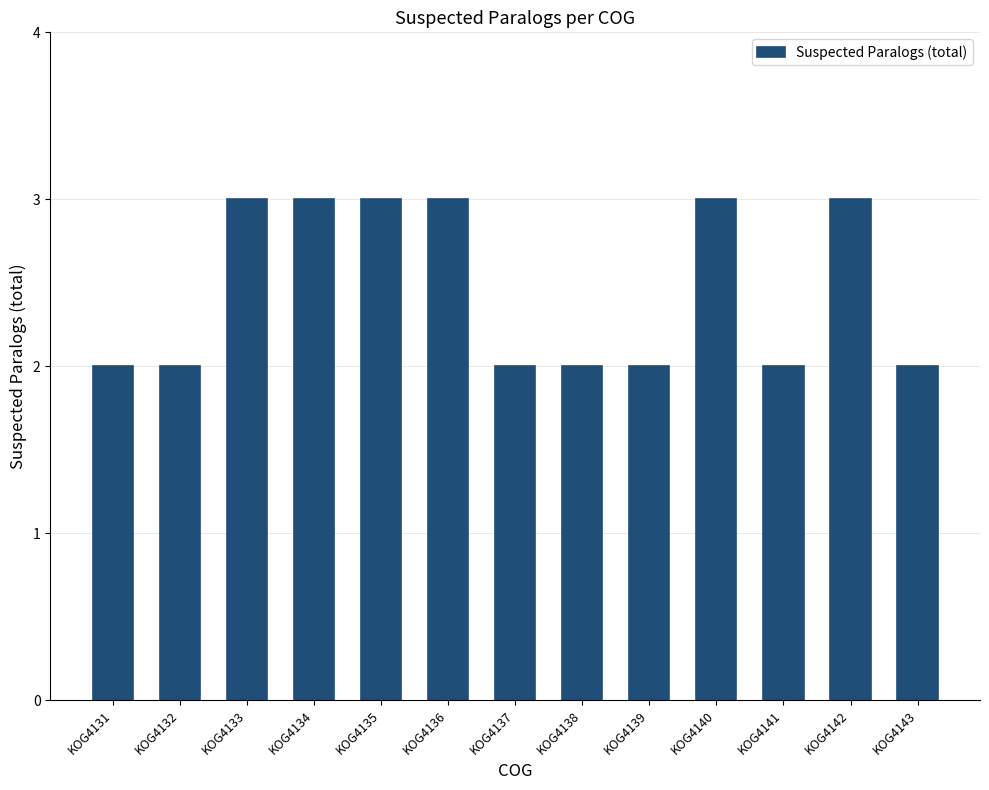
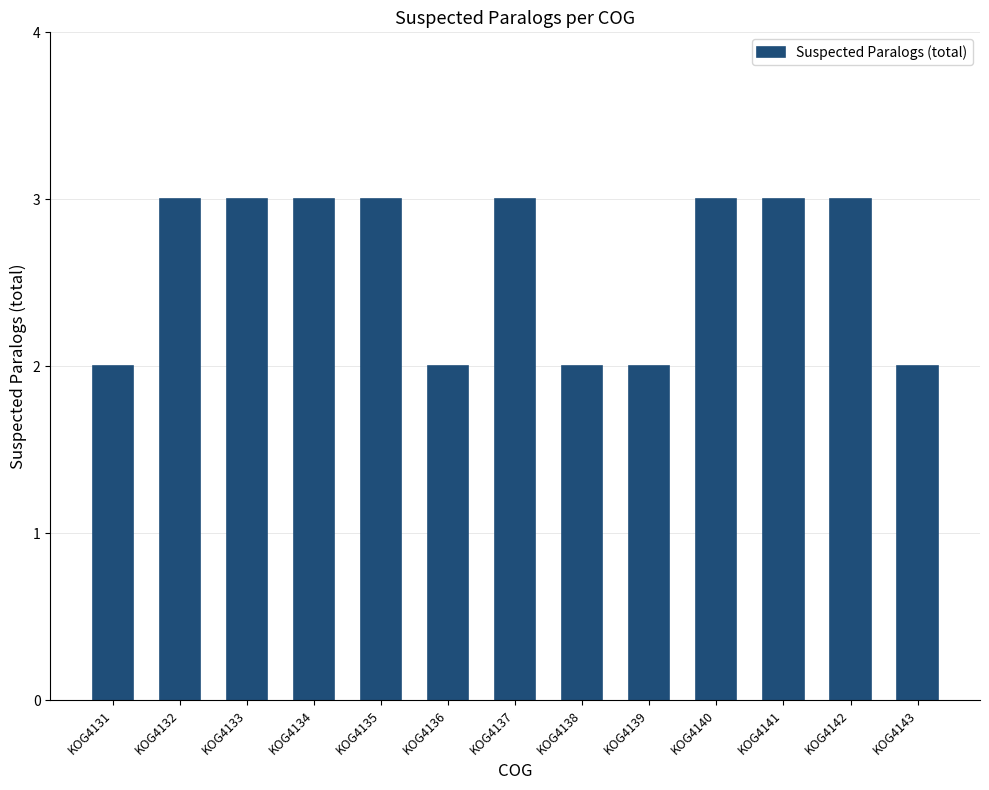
  {
    "KOG4131": 2,
-   "KOG4132": 2,
+   "KOG4132": 3,
    "KOG4133": 3,
    "KOG4134": 3,
    "KOG4135": 3,
-   "KOG4136": 3,
-   "KOG4137": 2,
+   "KOG4136": 2,
+   "KOG4137": 3,
    "KOG4138": 2,
    "KOG4139": 2,
    "KOG4140": 3,
-   "KOG4141": 2,
+   "KOG4141": 3,
    "KOG4142": 3,
    "KOG4143": 2
  }
